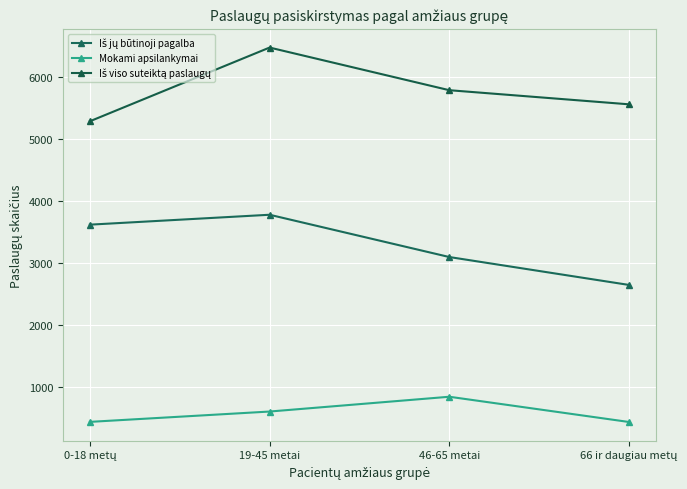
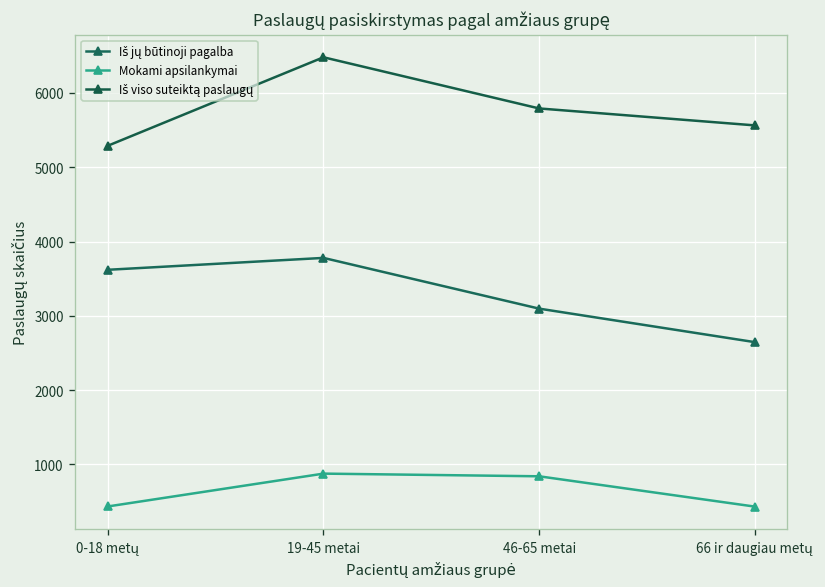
  {
    "Mokami apsilankymai": {
      "0-18 metų": 400,
-     "19-45 metai": 600,
+     "19-45 metai": 900,
      "46-65 metai": 800,
      "66 ir daugiau metų": 400
    }
  }
